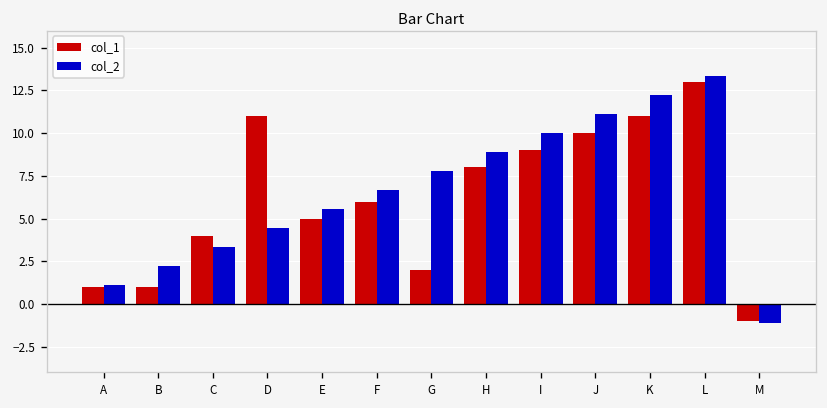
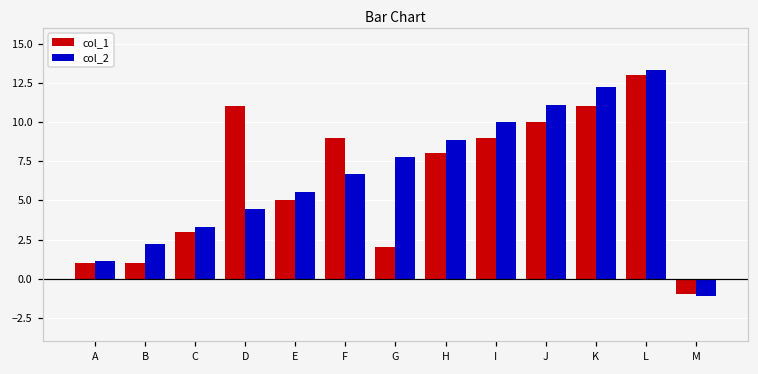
  {
    "col_1": {
      "A": 1,
      "B": 1,
-     "C": 4,
+     "C": 3,
      "D": 11,
      "E": 5,
-     "F": 6,
+     "F": 9,
      "G": 2,
      "H": 8,
      "I": 9,
      "J": 10,
      "K": 11,
      "L": 13,
      "M": -1
    },
    "col_2": {
      "A": 1,
      "B": 2.2,
      "C": 3.3,
      "D": 4.4,
      "E": 5.6,
      "F": 6.7,
      "G": 7.8,
      "H": 9,
      "I": 10,
      "J": 11,
      "K": 12.2,
      "L": 13.3,
      "M": -1
    }
  }
